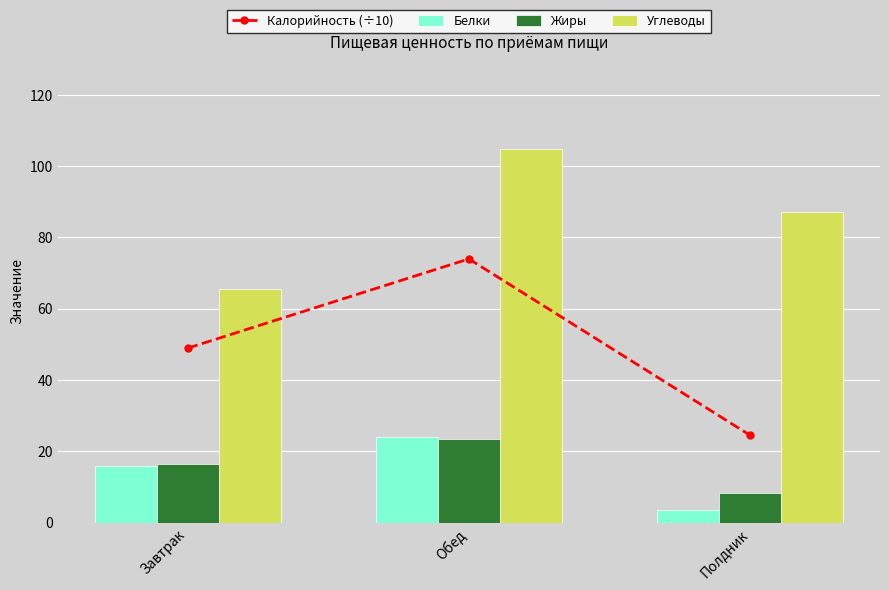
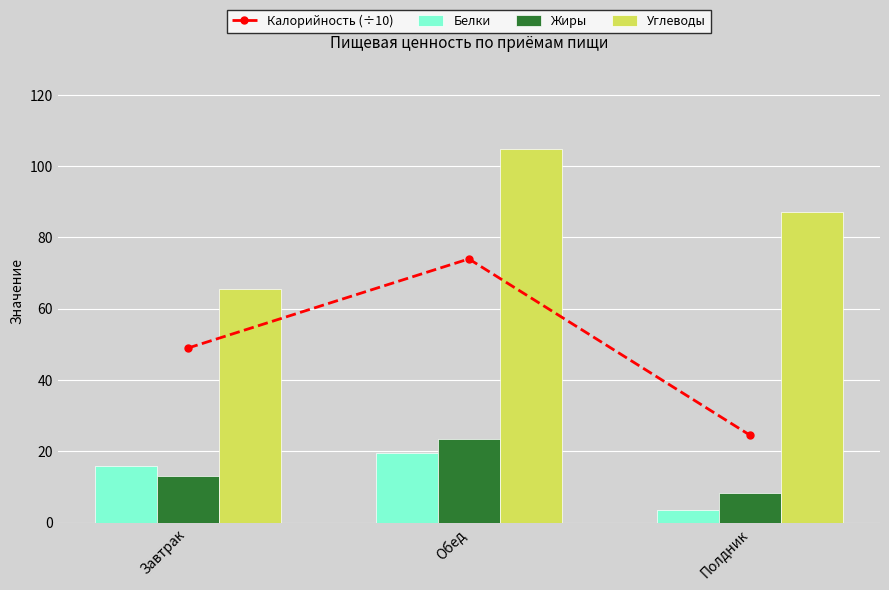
  {
    "Белки": {
      "Завтрак": 16,
-     "Обед": 24,
+     "Обед": 20,
      "Полдник": 4
    },
    "Калорийность (÷10)": {
      "Завтрак": 49,
      "Обед": 74,
      "Полдник": 25
    },
    "Жиры": {
-     "Завтрак": 16,
+     "Завтрак": 13,
      "Обед": 23,
      "Полдник": 8
    },
    "Углеводы": {
      "Завтрак": 66,
      "Обед": 105,
      "Полдник": 87
    }
  }
